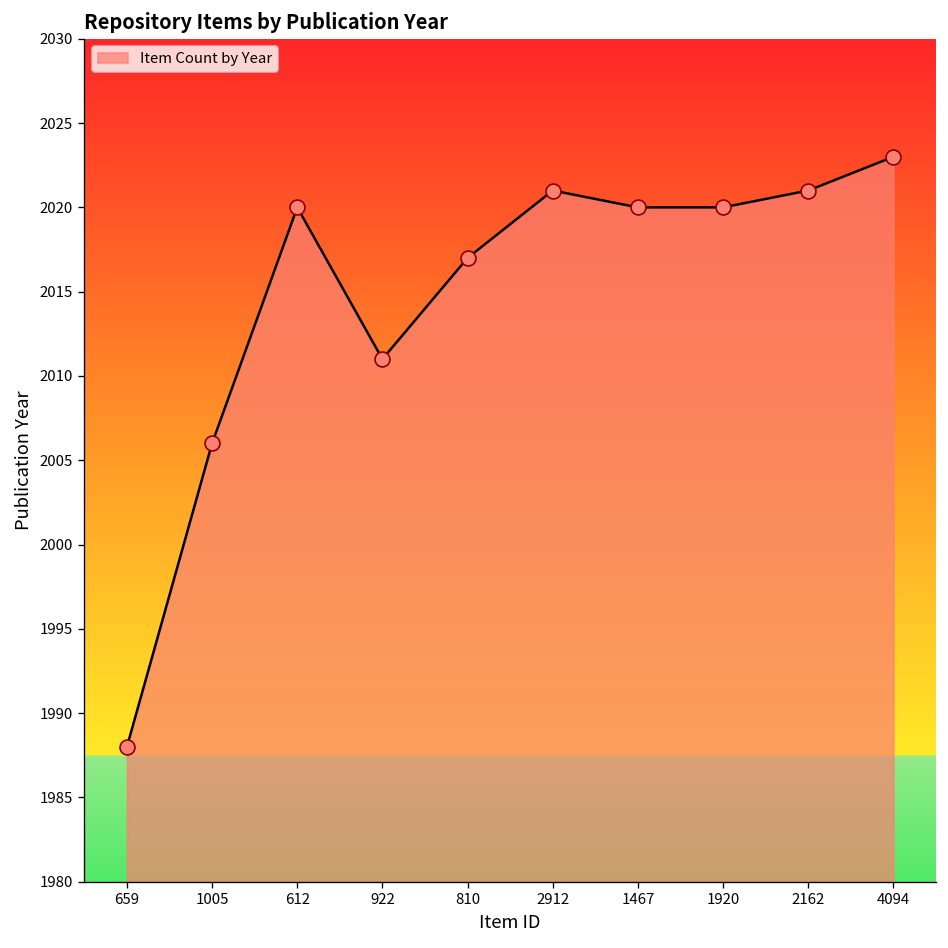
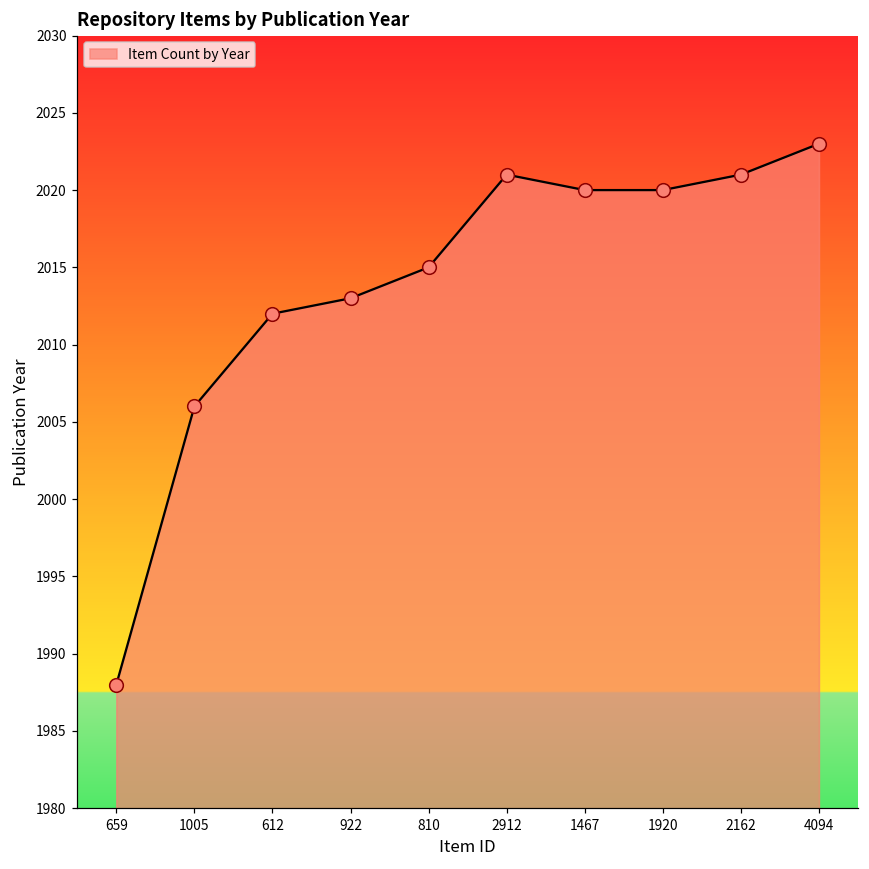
  {
    "659": 1988,
    "1005": 2006,
-   "612": 2020,
-   "922": 2011,
-   "810": 2017,
+   "612": 2012,
+   "922": 2013,
+   "810": 2015,
    "2912": 2021,
    "1467": 2020,
    "1920": 2020,
    "2162": 2021,
    "4094": 2023
  }
